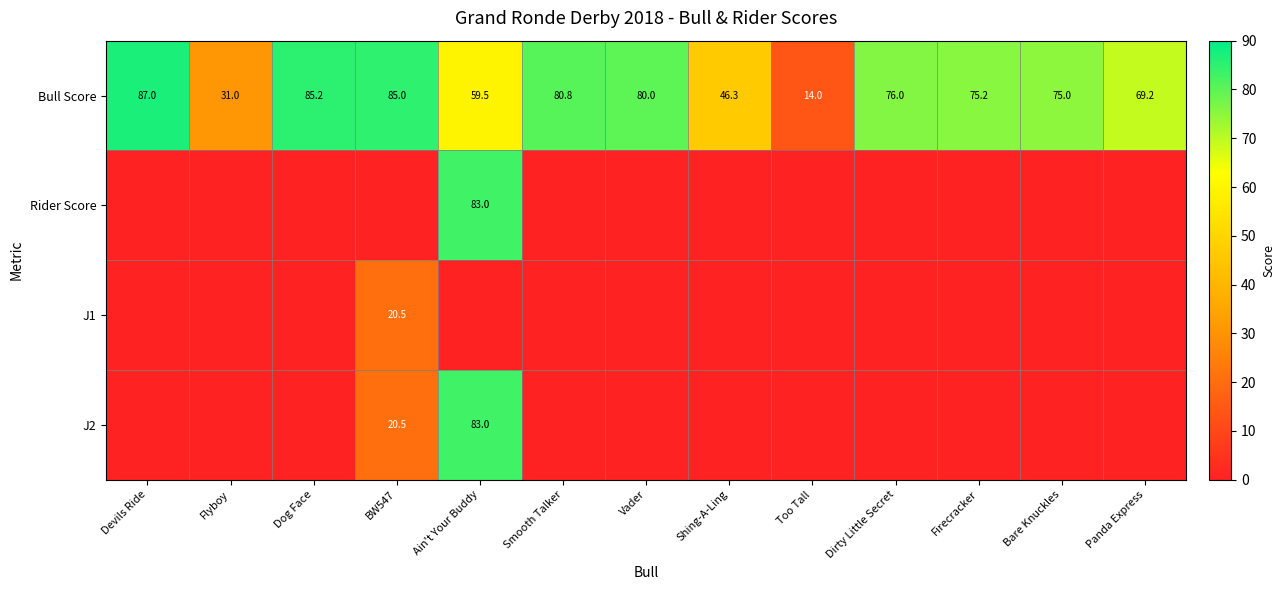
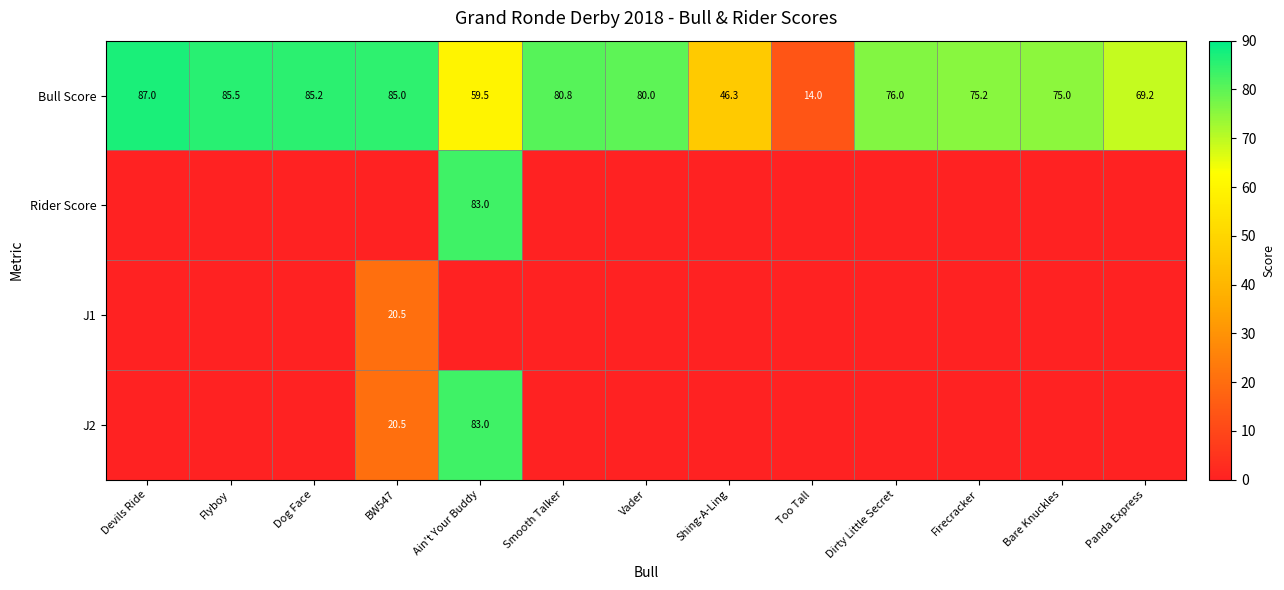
  {
    "Bull Score": {
      "Devils Ride": 87.0,
-     "Flyboy": 31.0,
+     "Flyboy": 85.5,
      "Dog Face": 85.2,
      "BW547": 85.0,
      "Ain't Your Buddy": 59.5,
      "Smooth Talker": 80.8,
      "Vader": 80.0,
      "Shing-A-Ling": 46.3,
      "Too Tall": 14.0,
      "Dirty Little Secret": 76.0,
      "Firecracker": 75.2,
      "Bare Knuckles": 75.0,
      "Panda Express": 69.2
    },
    "Rider Score": {
      "Ain't Your Buddy": 83.0
    },
    "J1": {
      "BW547": 20.5
    },
    "J2": {
      "BW547": 20.5,
      "Ain't Your Buddy": 83.0
    }
  }
